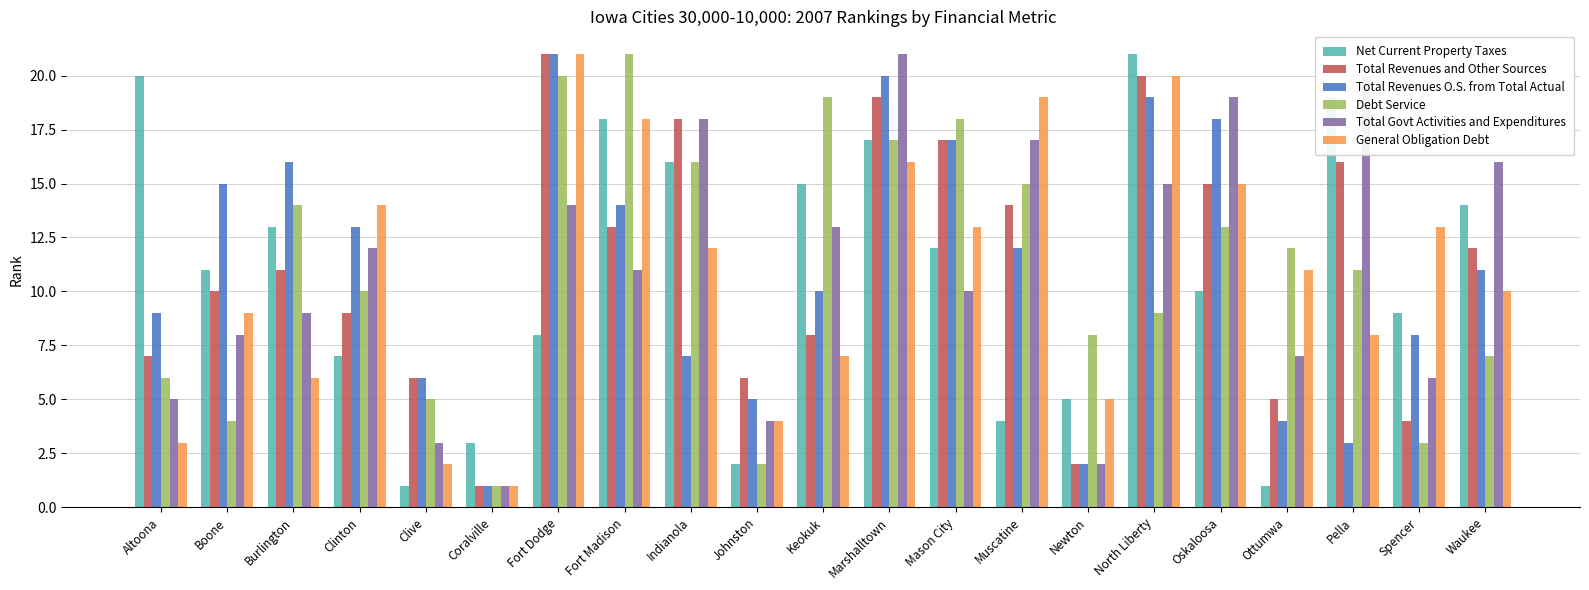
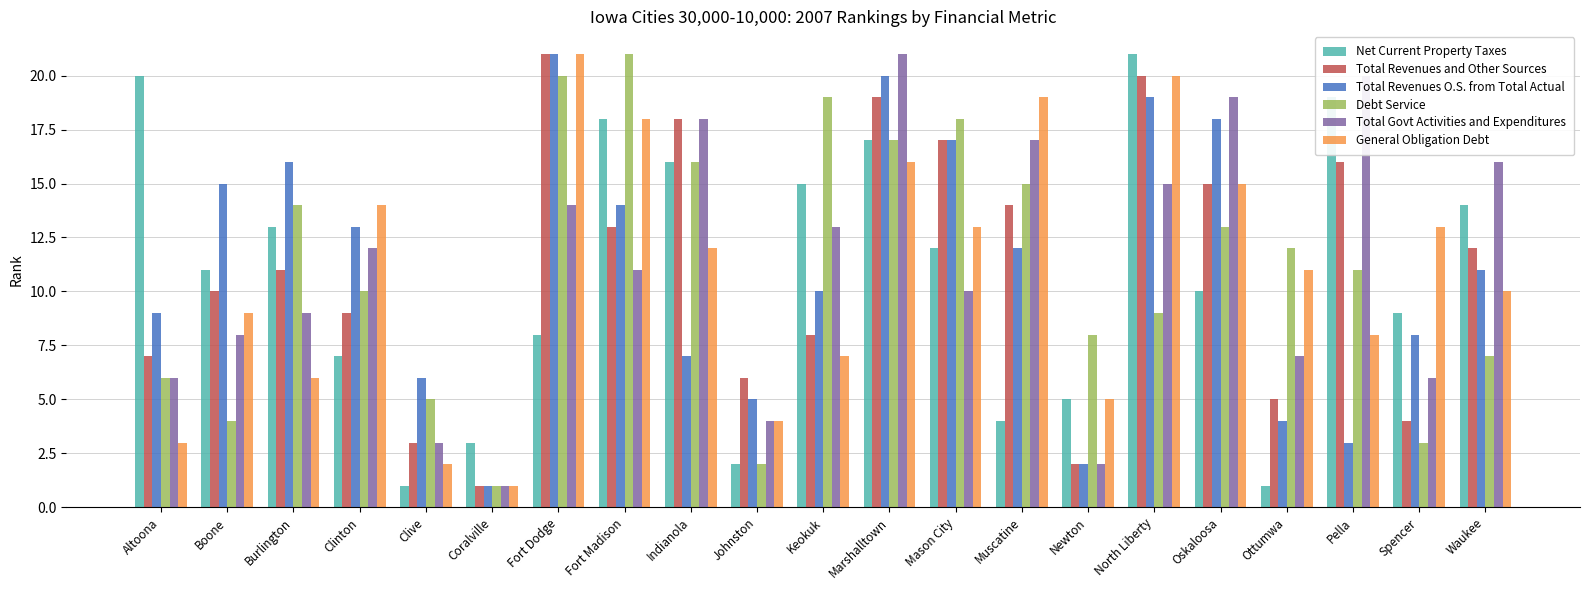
  {
    "Net Current Property Taxes": {
      "Altoona": 20,
      "Boone": 11,
      "Burlington": 13,
      "Clinton": 7,
      "Clive": 1,
      "Coralville": 3,
      "Fort Dodge": 8,
      "Fort Madison": 18,
      "Indianola": 16,
      "Johnston": 2,
      "Keokuk": 15,
      "Marshalltown": 17,
      "Mason City": 12,
      "Muscatine": 4,
      "Newton": 5,
      "North Liberty": 21,
      "Oskaloosa": 10,
      "Ottumwa": 1,
      "Spencer": 9,
      "Waukee": 14
    },
    "Total Revenues and Other Sources": {
      "Altoona": 7,
      "Boone": 10,
      "Burlington": 11,
      "Clinton": 9,
-     "Clive": 6,
+     "Clive": 3,
      "Coralville": 1,
      "Fort Dodge": 21,
      "Fort Madison": 13,
      "Indianola": 18,
      "Johnston": 6,
      "Keokuk": 8,
      "Marshalltown": 19,
      "Mason City": 17,
      "Muscatine": 14,
      "Newton": 2,
      "North Liberty": 20,
      "Oskaloosa": 15,
      "Ottumwa": 5,
      "Pella": 16,
      "Spencer": 4,
      "Waukee": 12
    },
    "Total Revenues O.S. from Total Actual": {
      "Altoona": 9,
      "Boone": 15,
      "Burlington": 16,
      "Clinton": 13,
      "Clive": 6,
      "Coralville": 1,
      "Fort Dodge": 21,
      "Fort Madison": 14,
      "Indianola": 7,
      "Johnston": 5,
      "Keokuk": 10,
      "Marshalltown": 20,
      "Mason City": 17,
      "Muscatine": 12,
      "Newton": 2,
      "North Liberty": 19,
      "Oskaloosa": 18,
      "Ottumwa": 4,
      "Pella": 3,
      "Spencer": 8,
      "Waukee": 11
    },
    "Debt Service": {
      "Altoona": 6,
      "Boone": 4,
      "Burlington": 14,
      "Clinton": 10,
      "Clive": 5,
      "Coralville": 1,
      "Fort Dodge": 20,
      "Fort Madison": 21,
      "Indianola": 16,
      "Johnston": 2,
      "Keokuk": 19,
      "Marshalltown": 17,
      "Mason City": 18,
      "Muscatine": 15,
      "Newton": 8,
      "North Liberty": 9,
      "Oskaloosa": 13,
      "Ottumwa": 12,
      "Pella": 11,
      "Spencer": 3,
      "Waukee": 7
    },
    "Total Govt Activities and Expenditures": {
-     "Altoona": 5,
+     "Altoona": 6,
      "Boone": 8,
      "Burlington": 9,
      "Clinton": 12,
      "Clive": 3,
      "Coralville": 1,
      "Fort Dodge": 14,
      "Fort Madison": 11,
      "Indianola": 18,
      "Johnston": 4,
      "Keokuk": 13,
      "Marshalltown": 21,
      "Mason City": 10,
      "Muscatine": 17,
      "Newton": 2,
      "North Liberty": 15,
      "Oskaloosa": 19,
      "Ottumwa": 7,
      "Spencer": 6,
      "Waukee": 16
    },
    "General Obligation Debt": {
      "Altoona": 3,
      "Boone": 9,
      "Burlington": 6,
      "Clinton": 14,
      "Clive": 2,
      "Coralville": 1,
      "Fort Dodge": 21,
      "Fort Madison": 18,
      "Indianola": 12,
      "Johnston": 4,
      "Keokuk": 7,
      "Marshalltown": 16,
      "Mason City": 13,
      "Muscatine": 19,
      "Newton": 5,
      "North Liberty": 20,
      "Oskaloosa": 15,
      "Ottumwa": 11,
      "Pella": 8,
      "Spencer": 13,
      "Waukee": 10
    }
  }
